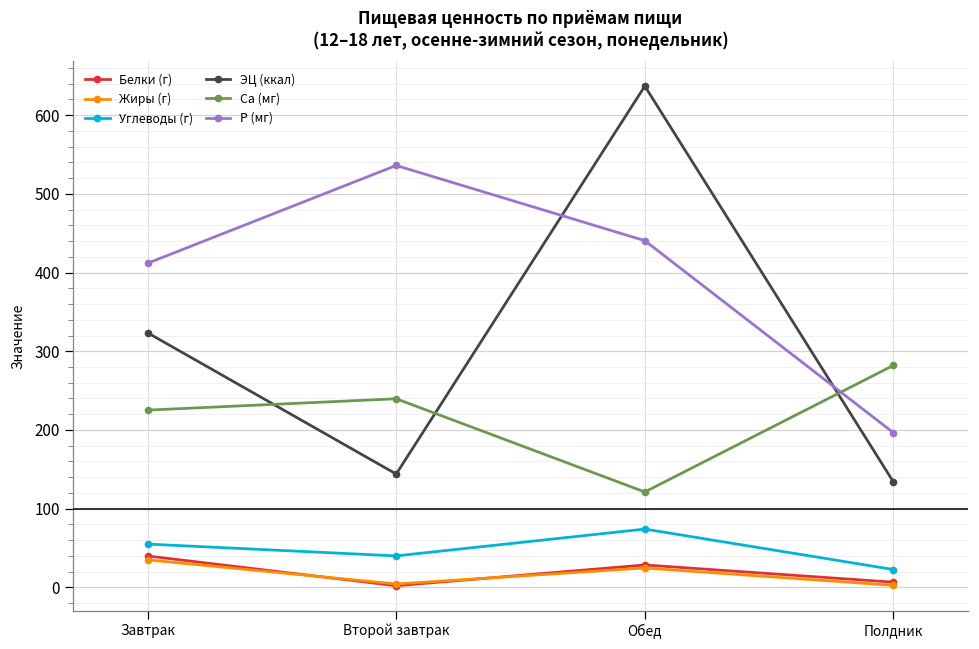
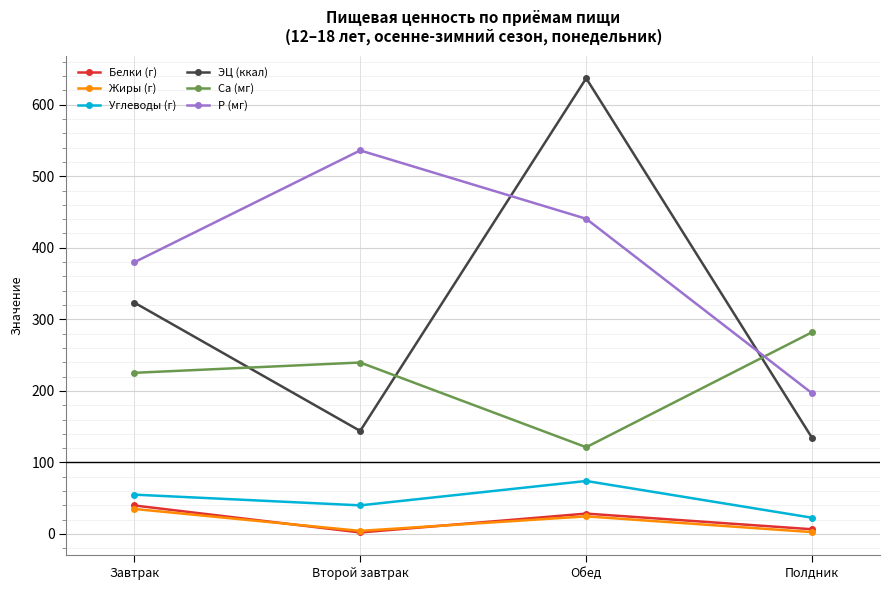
  {
    "Белки (г)": {
      "Завтрак": 40,
      "Обед": 30,
      "Полдник": 10
    },
    "Жиры (г)": {
      "Завтрак": 40,
      "Обед": 20,
      "Полдник": 0
    },
    "Углеводы (г)": {
      "Завтрак": 60,
      "Второй завтрак": 40,
      "Обед": 70,
      "Полдник": 20
    },
    "ЭЦ (ккал)": {
      "Завтрак": 320,
      "Второй завтрак": 140,
      "Обед": 640,
      "Полдник": 130
    },
    "Ca (мг)": {
      "Завтрак": 230,
      "Второй завтрак": 240,
      "Обед": 120,
      "Полдник": 280
    },
    "P (мг)": {
-     "Завтрак": 410,
+     "Завтрак": 380,
      "Второй завтрак": 540,
      "Обед": 440,
      "Полдник": 200
    }
  }
